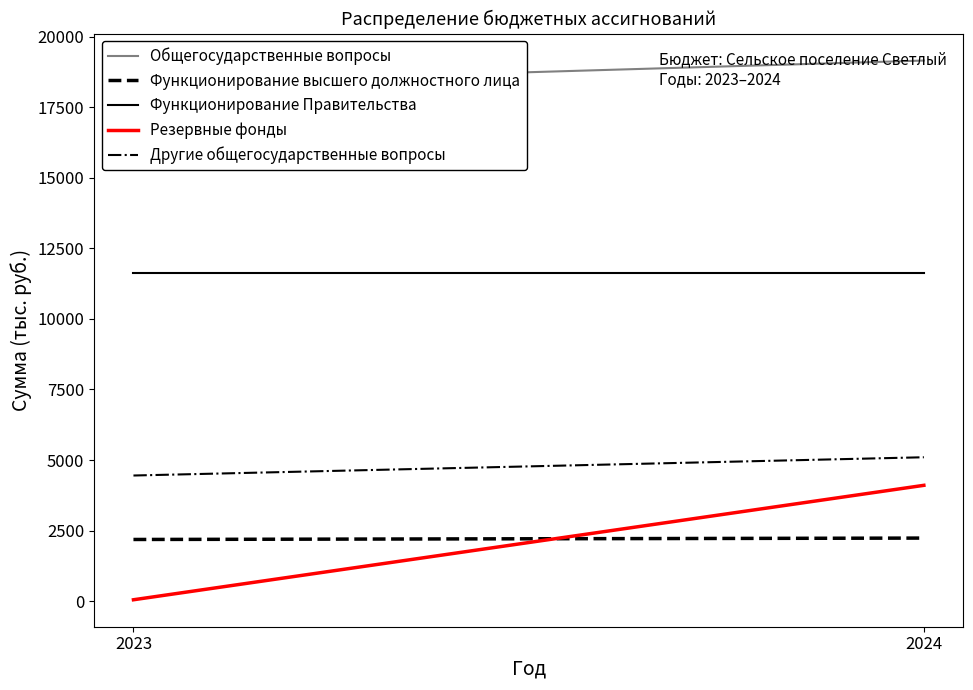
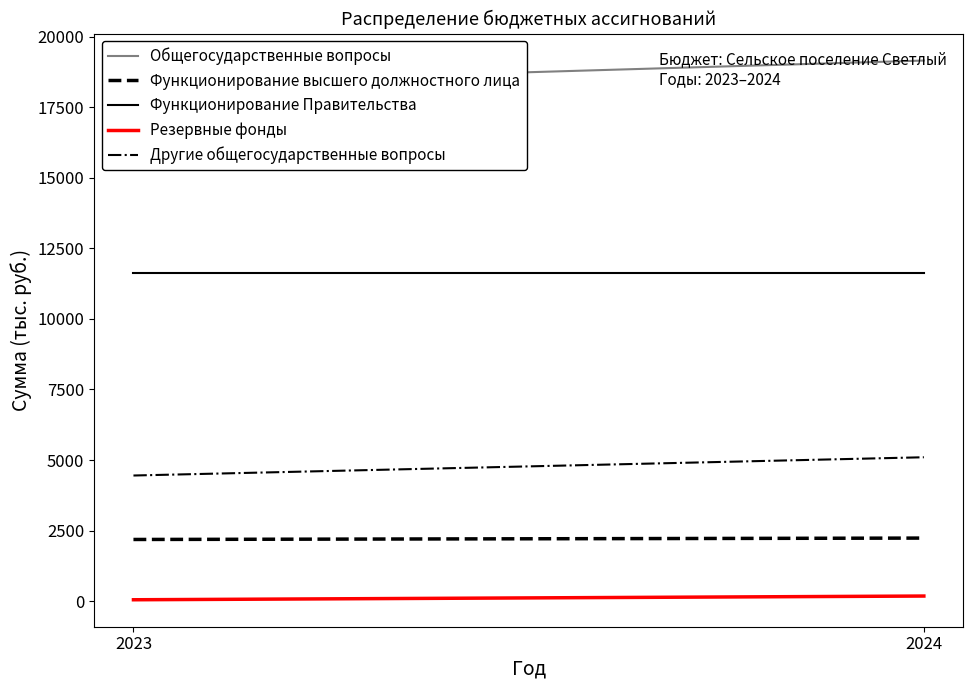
  {
    "Резервные фонды": {
      "2023": 100,
-     "2024": 4100
+     "2024": 200
    }
  }
